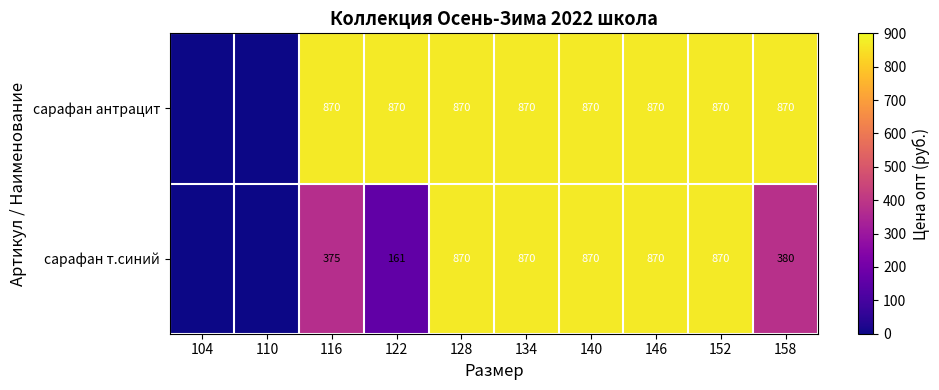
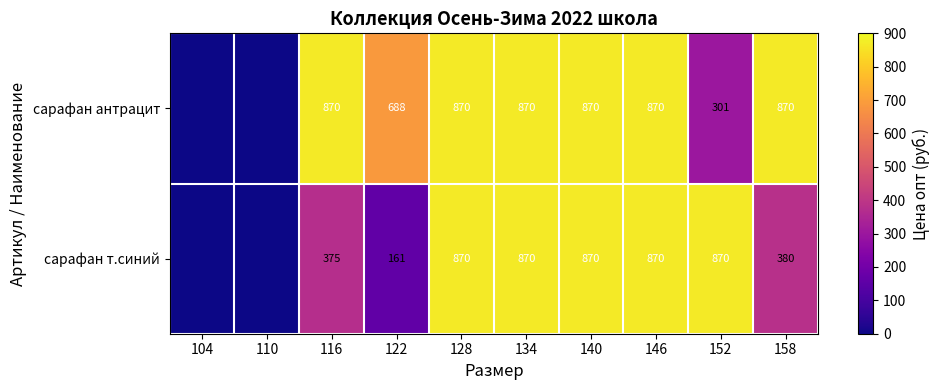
  {
    "сарафан антрацит": {
      "116": 870,
-     "122": 870,
+     "122": 688,
      "128": 870,
      "134": 870,
      "140": 870,
      "146": 870,
-     "152": 870,
+     "152": 301,
      "158": 870
    },
    "сарафан т.синий": {
      "116": 375,
      "122": 161,
      "128": 870,
      "134": 870,
      "140": 870,
      "146": 870,
      "152": 870,
      "158": 380
    }
  }
